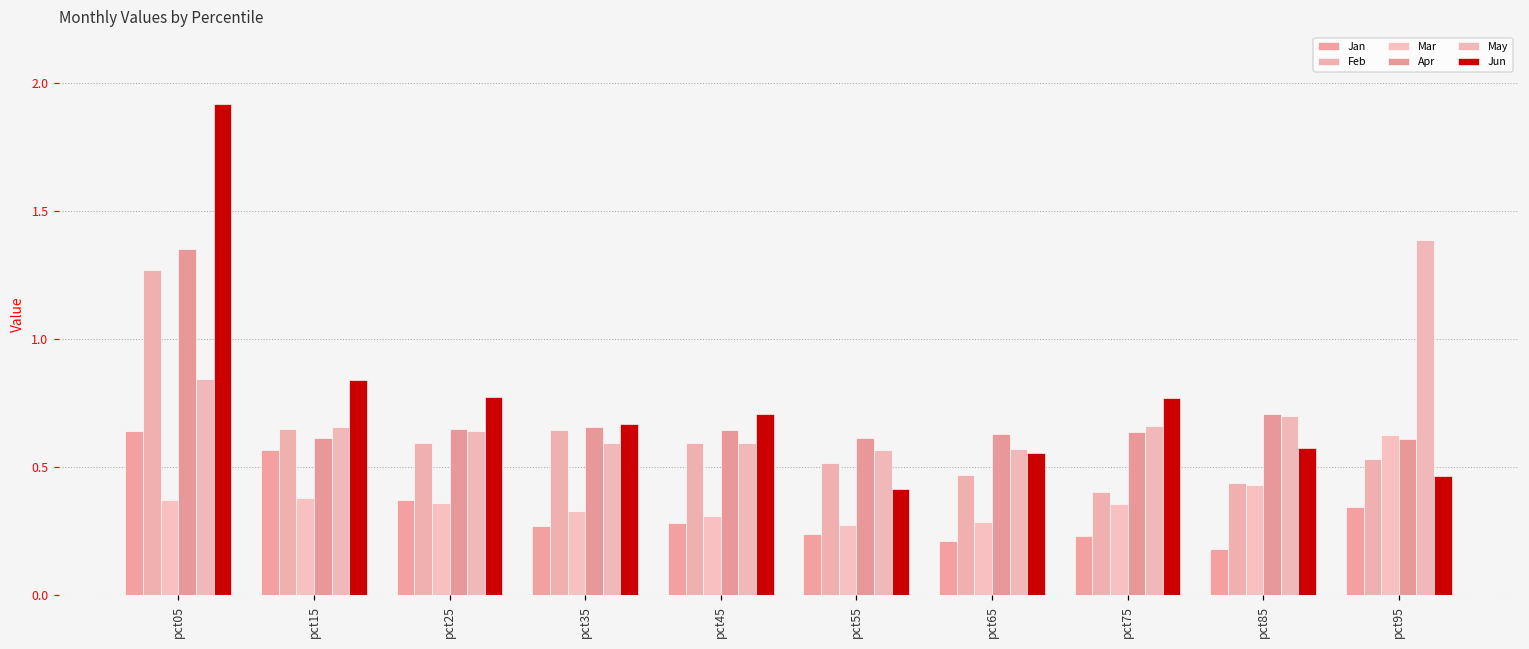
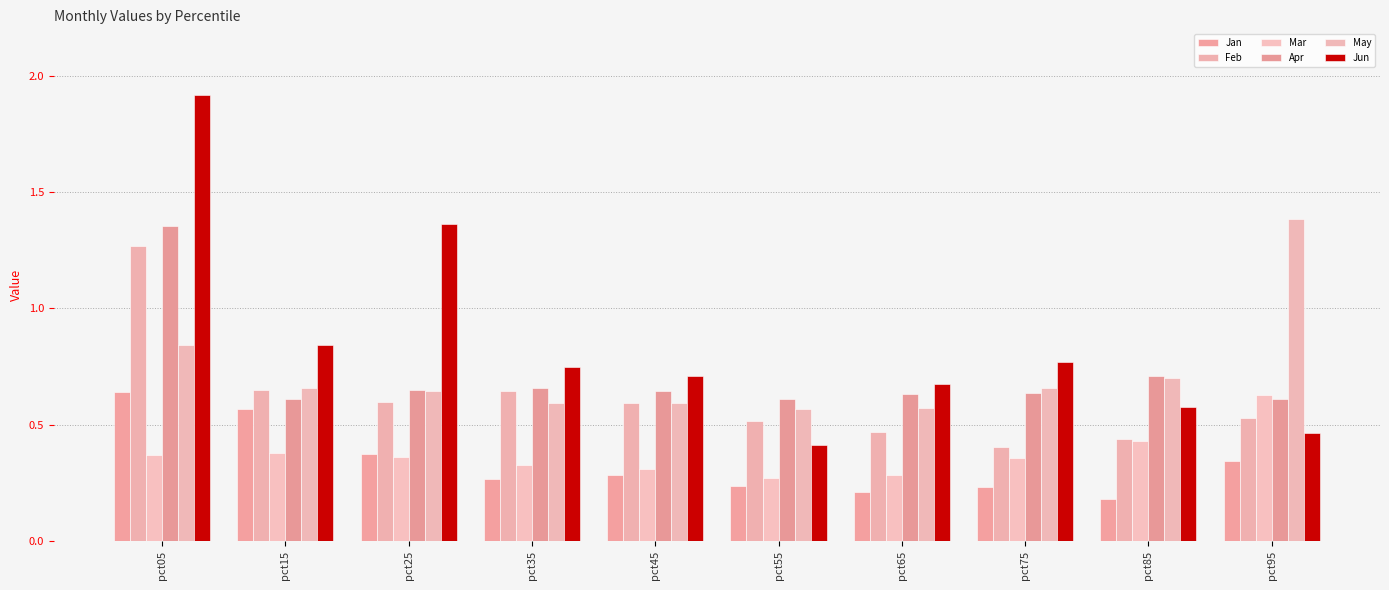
  {
    "Jun": {
      "pct05": 1.92,
      "pct15": 0.84,
-     "pct25": 0.78,
-     "pct35": 0.67,
+     "pct25": 1.36,
+     "pct35": 0.75,
      "pct45": 0.71,
      "pct55": 0.41,
-     "pct65": 0.56,
+     "pct65": 0.68,
      "pct75": 0.77,
      "pct85": 0.58,
      "pct95": 0.47
    }
  }
